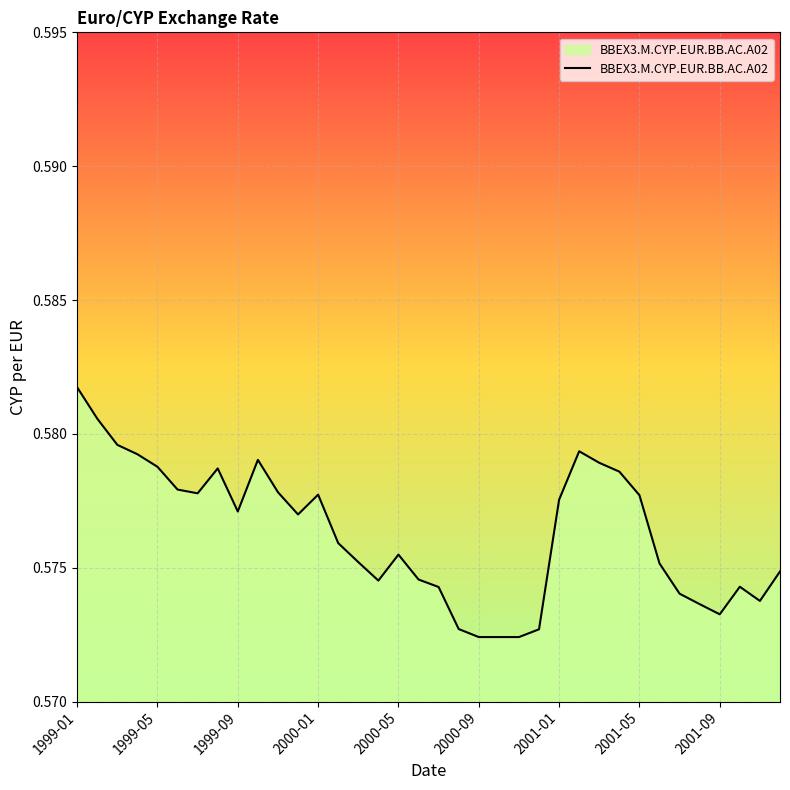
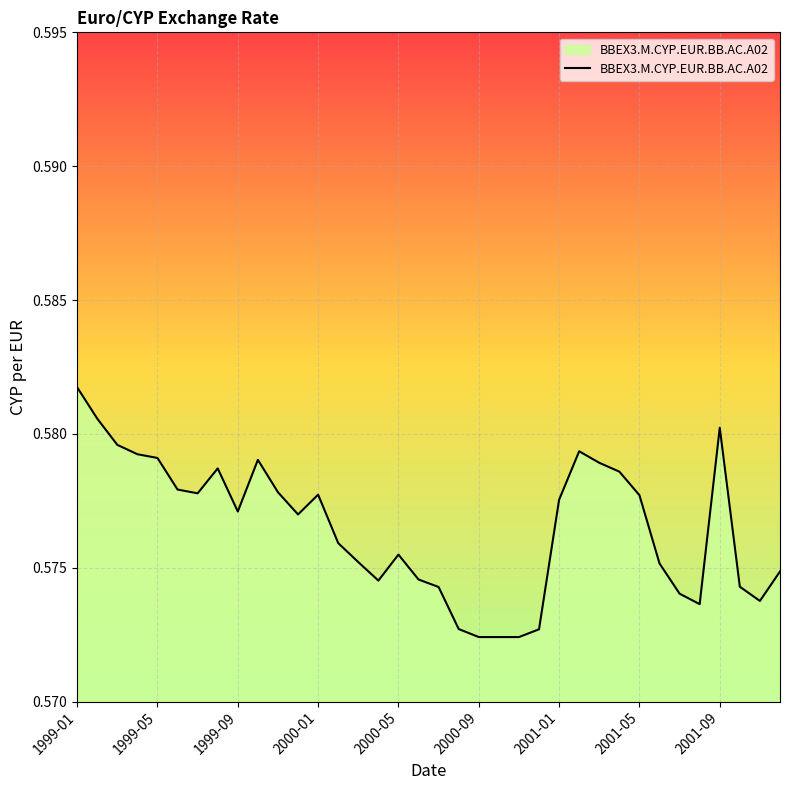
  {
    "1999-01": 0.5817,
-   "1999-05": 0.5788,
+   "1999-05": 0.5791,
    "1999-09": 0.5771,
    "2000-01": 0.5777,
    "2000-05": 0.5755,
    "2000-09": 0.5724,
    "2001-01": 0.5775,
    "2001-05": 0.5777,
-   "2001-09": 0.5733
+   "2001-09": 0.5802
  }
